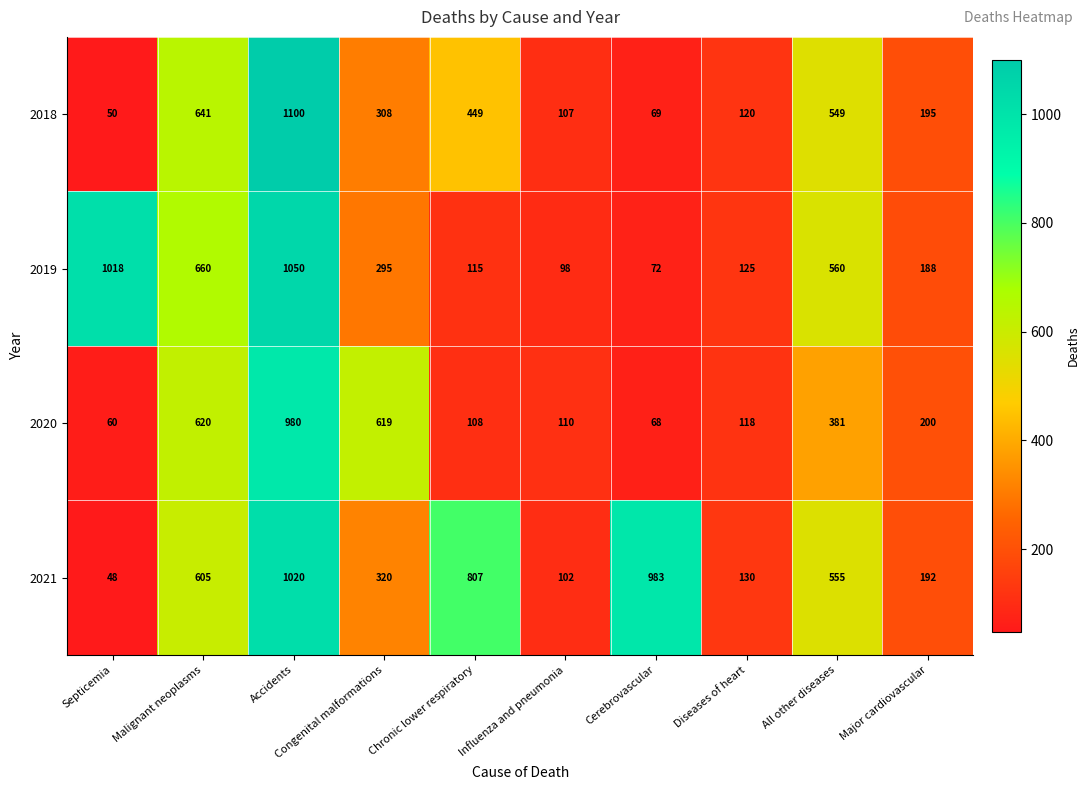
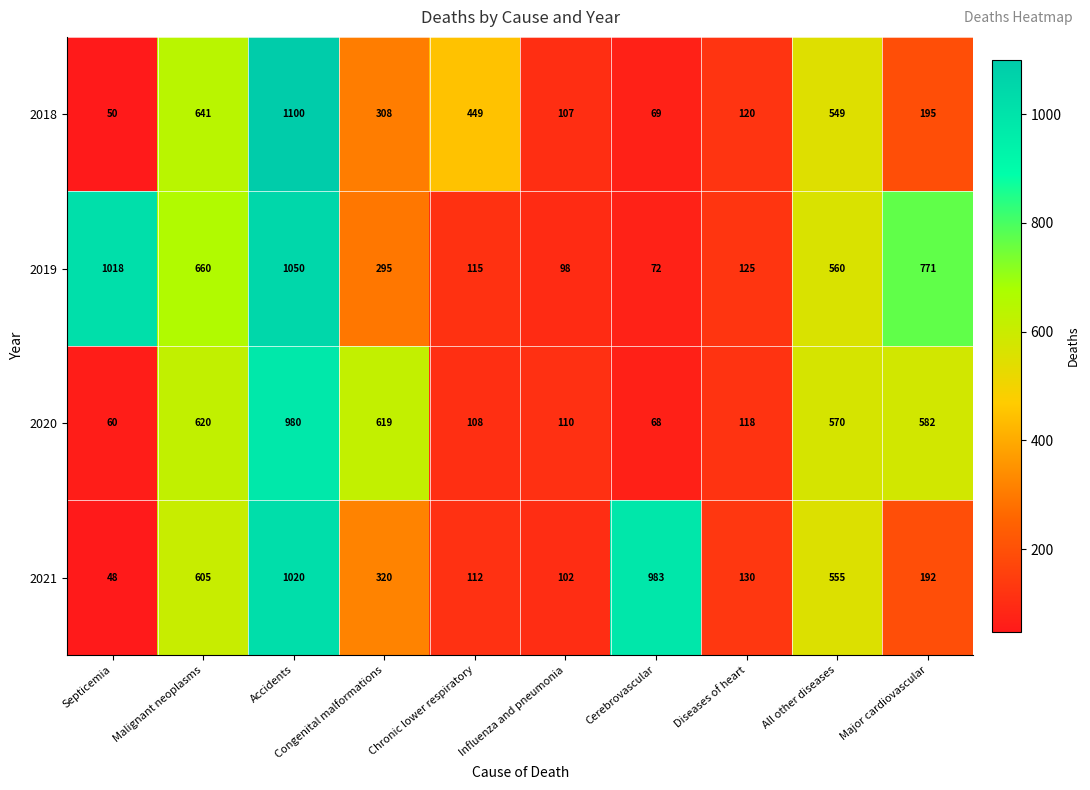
  {
    "2018": {
      "Septicemia": 50,
      "Malignant neoplasms": 641,
      "Accidents": 1100,
      "Congenital malformations": 308,
      "Chronic lower respiratory": 449,
      "Influenza and pneumonia": 107,
      "Cerebrovascular": 69,
      "Diseases of heart": 120,
      "All other diseases": 549,
      "Major cardiovascular": 195
    },
    "2019": {
      "Septicemia": 1018,
      "Malignant neoplasms": 660,
      "Accidents": 1050,
      "Congenital malformations": 295,
      "Chronic lower respiratory": 115,
      "Influenza and pneumonia": 98,
      "Cerebrovascular": 72,
      "Diseases of heart": 125,
      "All other diseases": 560,
-     "Major cardiovascular": 188
+     "Major cardiovascular": 771
    },
    "2020": {
      "Septicemia": 60,
      "Malignant neoplasms": 620,
      "Accidents": 980,
      "Congenital malformations": 619,
      "Chronic lower respiratory": 108,
      "Influenza and pneumonia": 110,
      "Cerebrovascular": 68,
      "Diseases of heart": 118,
-     "All other diseases": 381,
-     "Major cardiovascular": 200
+     "All other diseases": 570,
+     "Major cardiovascular": 582
    },
    "2021": {
      "Septicemia": 48,
      "Malignant neoplasms": 605,
      "Accidents": 1020,
      "Congenital malformations": 320,
-     "Chronic lower respiratory": 807,
+     "Chronic lower respiratory": 112,
      "Influenza and pneumonia": 102,
      "Cerebrovascular": 983,
      "Diseases of heart": 130,
      "All other diseases": 555,
      "Major cardiovascular": 192
    }
  }
